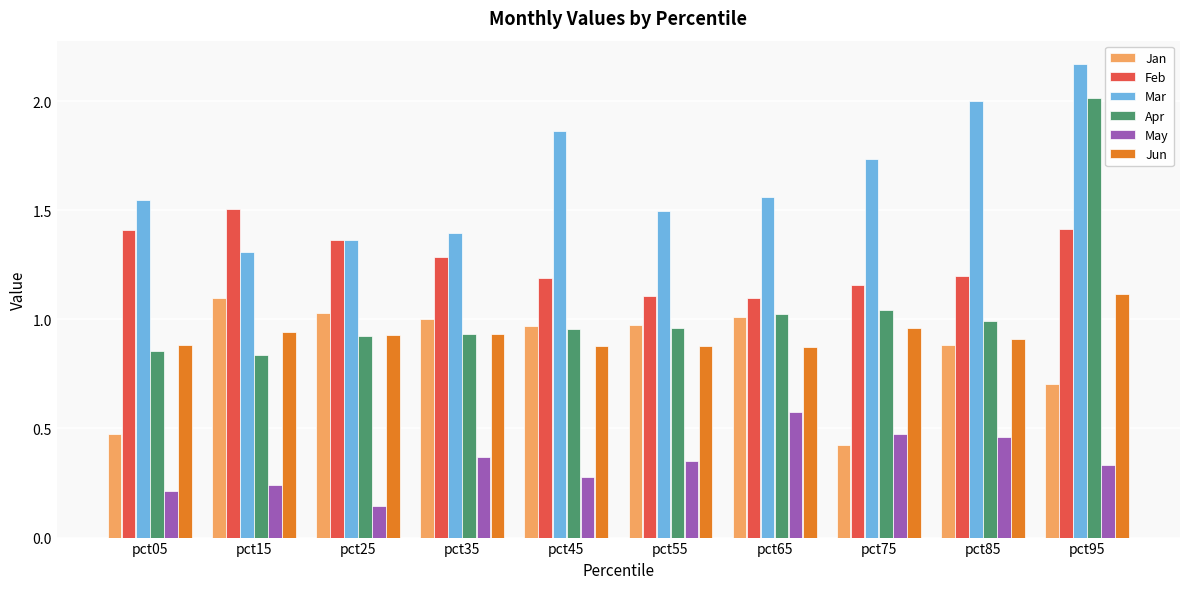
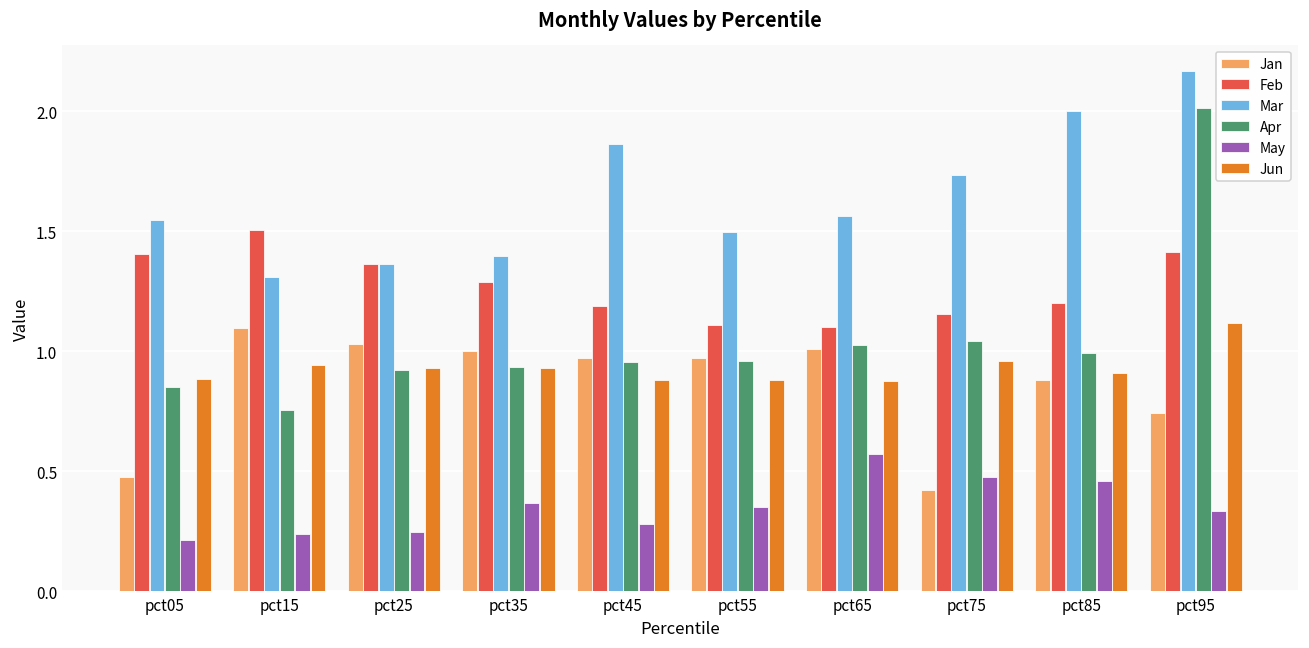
  {
    "Jan": {
      "pct05": 0.48,
      "pct15": 1.10,
      "pct25": 1.03,
      "pct35": 1.00,
      "pct45": 0.97,
      "pct55": 0.97,
      "pct65": 1.01,
      "pct75": 0.42,
      "pct85": 0.88,
-     "pct95": 0.70
+     "pct95": 0.74
    },
    "Mar": {
      "pct05": 1.55,
      "pct15": 1.31,
      "pct25": 1.36,
      "pct35": 1.40,
      "pct45": 1.86,
      "pct55": 1.50,
      "pct65": 1.56,
      "pct75": 1.73,
      "pct85": 2.00,
      "pct95": 2.17
    },
    "Apr": {
      "pct05": 0.85,
-     "pct15": 0.84,
+     "pct15": 0.76,
      "pct25": 0.92,
      "pct35": 0.93,
      "pct45": 0.96,
      "pct55": 0.96,
      "pct65": 1.03,
      "pct75": 1.04,
      "pct85": 0.99,
      "pct95": 2.01
    },
    "May": {
      "pct05": 0.21,
      "pct15": 0.24,
-     "pct25": 0.14,
+     "pct25": 0.25,
      "pct35": 0.37,
      "pct45": 0.28,
      "pct55": 0.35,
      "pct65": 0.57,
      "pct75": 0.48,
      "pct85": 0.46,
      "pct95": 0.33
    }
  }
